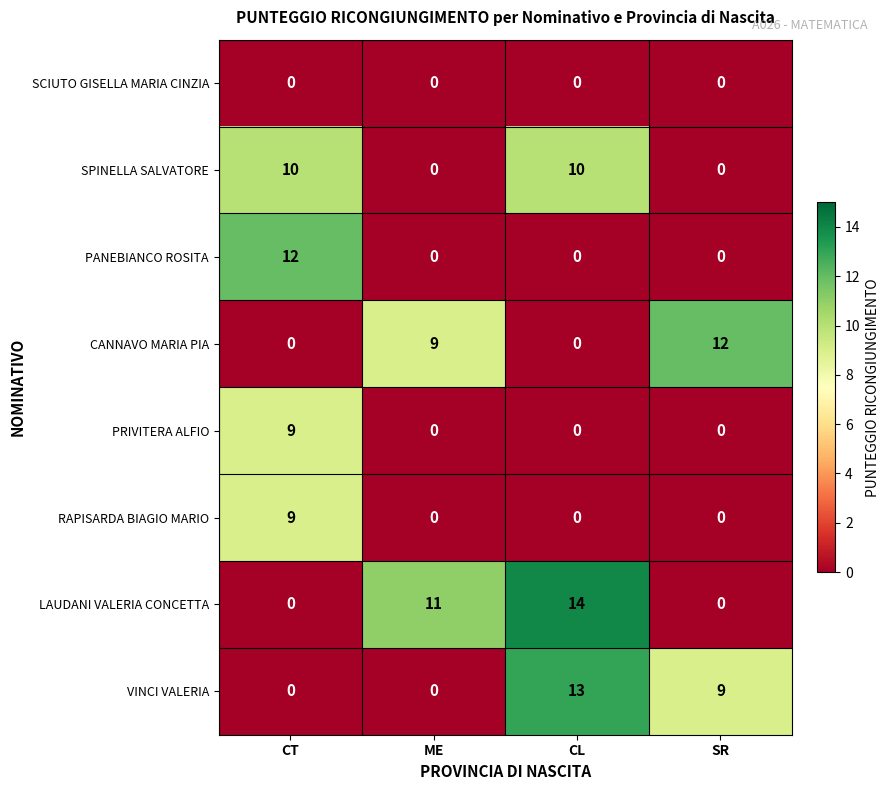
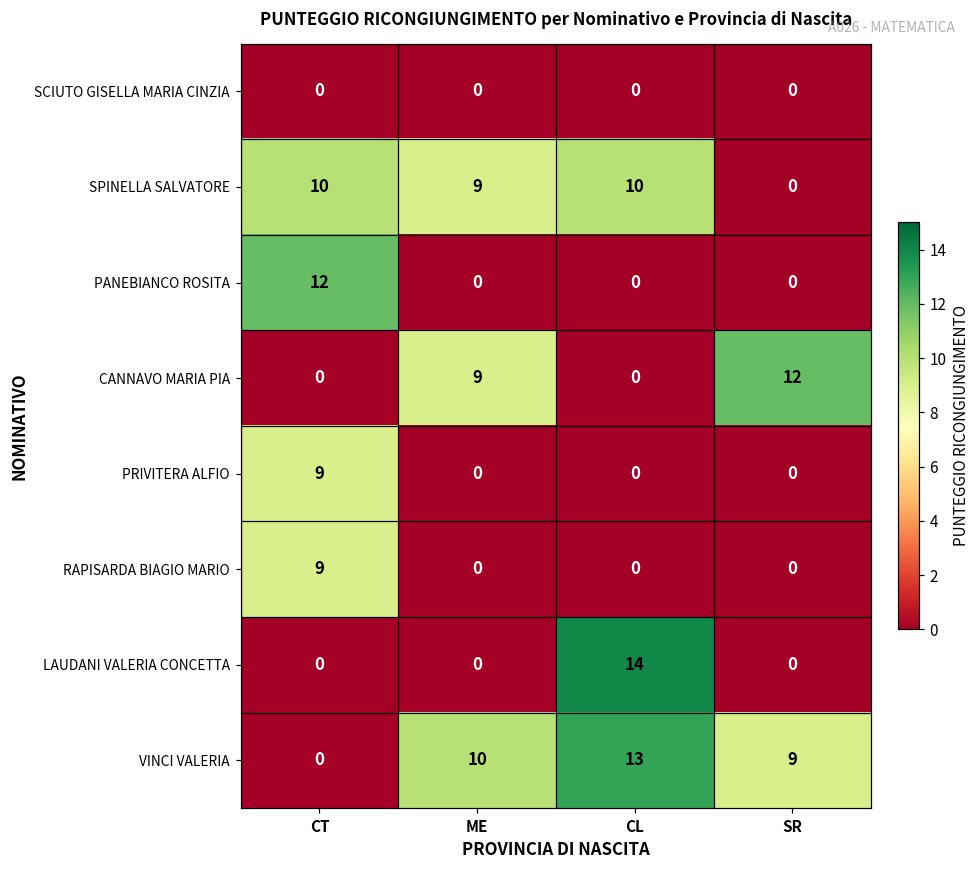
  {
    "SCIUTO GISELLA MARIA CINZIA": {
      "CT": 0,
      "ME": 0,
      "CL": 0,
      "SR": 0
    },
    "SPINELLA SALVATORE": {
      "CT": 10,
-     "ME": 0,
+     "ME": 9,
      "CL": 10,
      "SR": 0
    },
    "PANEBIANCO ROSITA": {
      "CT": 12,
      "ME": 0,
      "CL": 0,
      "SR": 0
    },
    "CANNAVO MARIA PIA": {
      "CT": 0,
      "ME": 9,
      "CL": 0,
      "SR": 12
    },
    "PRIVITERA ALFIO": {
      "CT": 9,
      "ME": 0,
      "CL": 0,
      "SR": 0
    },
    "RAPISARDA BIAGIO MARIO": {
      "CT": 9,
      "ME": 0,
      "CL": 0,
      "SR": 0
    },
    "LAUDANI VALERIA CONCETTA": {
      "CT": 0,
-     "ME": 11,
+     "ME": 0,
      "CL": 14,
      "SR": 0
    },
    "VINCI VALERIA": {
      "CT": 0,
-     "ME": 0,
+     "ME": 10,
      "CL": 13,
      "SR": 9
    }
  }
